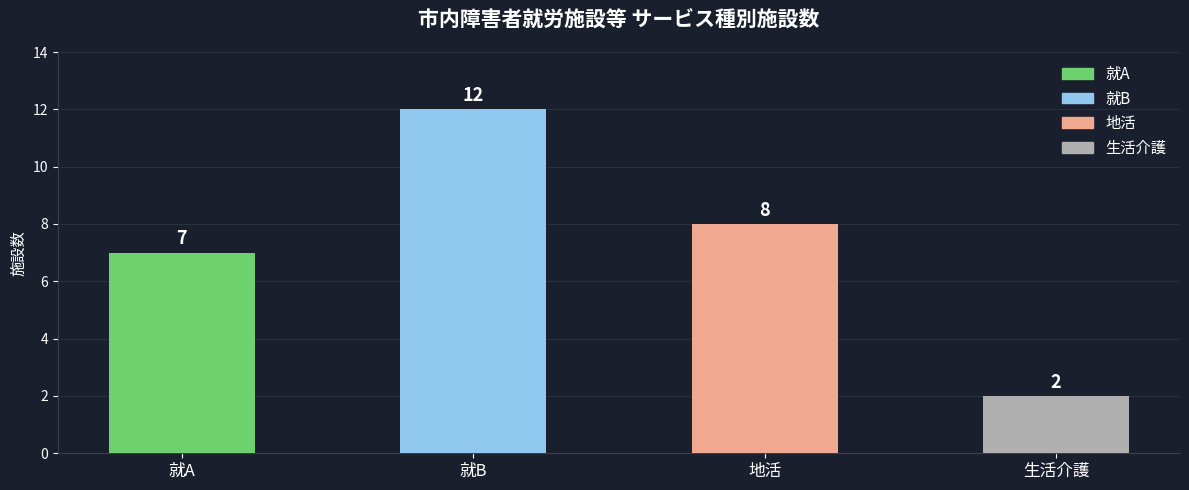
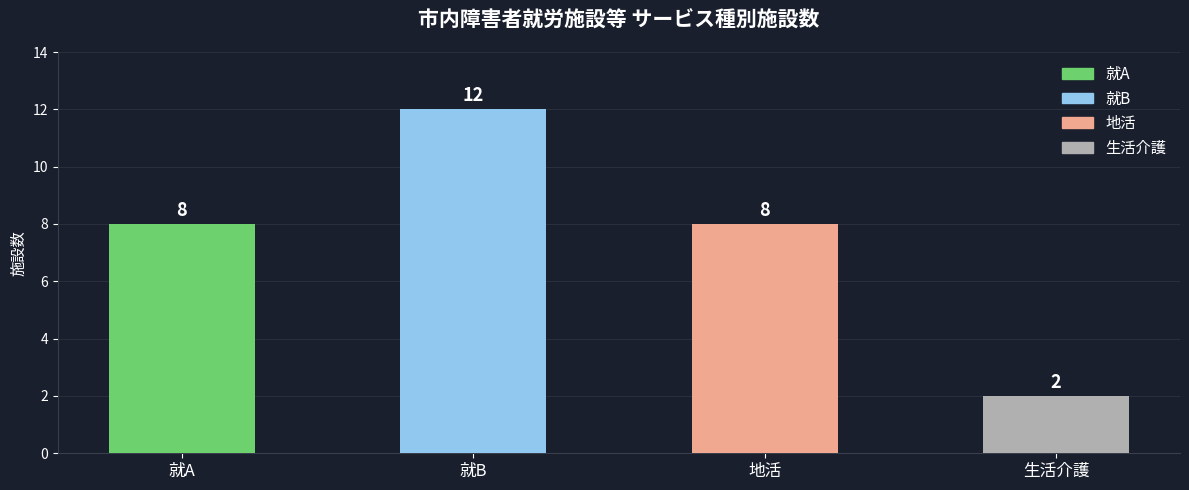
  {
-   "就A": 7,
+   "就A": 8,
    "就B": 12,
    "地活": 8,
    "生活介護": 2
  }
